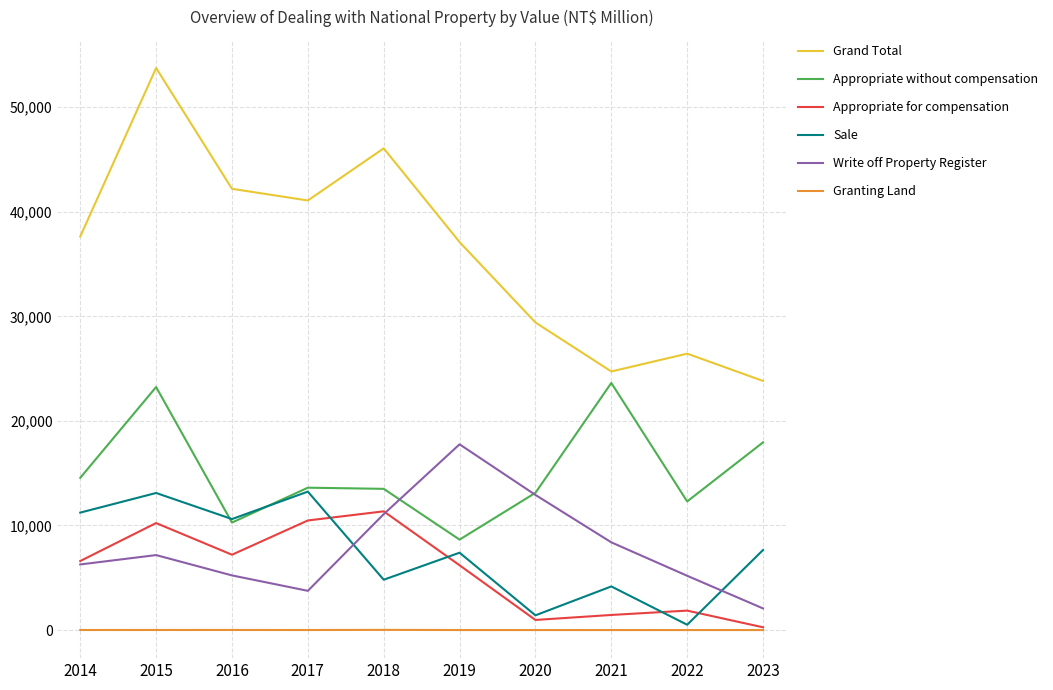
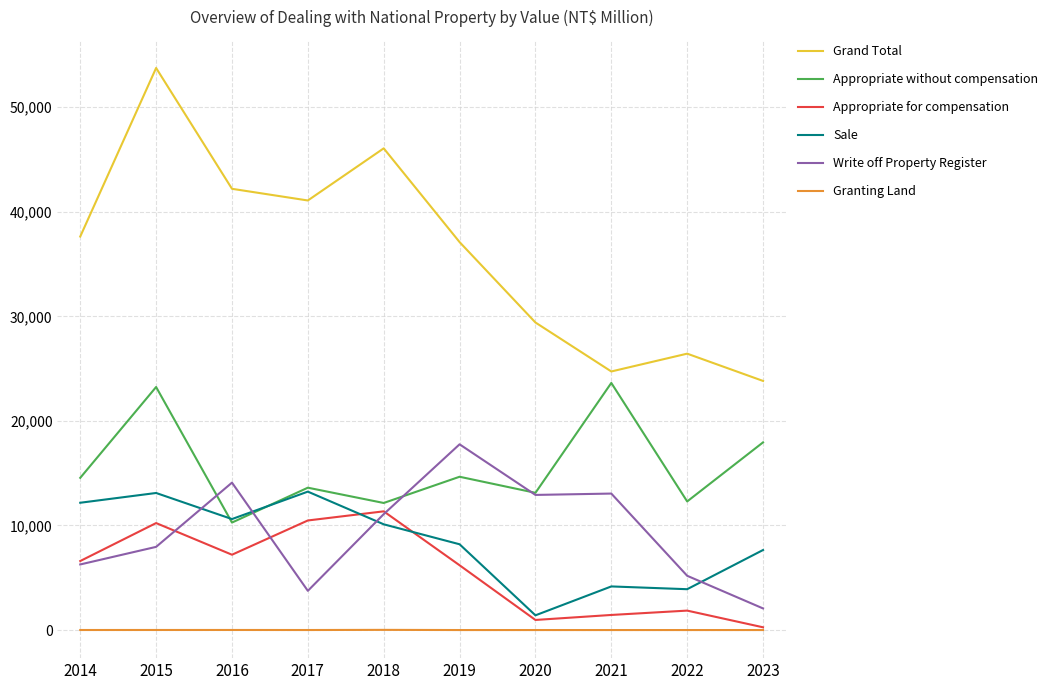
  {
    "Appropriate without compensation": {
      "2014": "14,600",
      "2015": "23,200",
      "2016": "10,300",
      "2017": "13,600",
-     "2018": "13,500",
-     "2019": "8,600",
+     "2018": "12,200",
+     "2019": "14,700",
      "2021": "23,600",
      "2022": "12,300",
      "2023": "17,900"
    },
    "Appropriate for compensation": {
      "2014": "6,600",
      "2015": "10,200",
      "2016": "7,200",
      "2017": "10,500",
      "2018": "11,400",
      "2019": "6,200",
      "2020": "1,000",
      "2021": "1,400",
      "2022": "1,900",
      "2023": "300"
    },
    "Sale": {
-     "2014": "11,200",
+     "2014": "12,200",
      "2015": "13,100",
      "2016": "10,600",
      "2017": "13,200",
-     "2018": "4,800",
-     "2019": "7,400",
+     "2018": "10,100",
+     "2019": "8,200",
      "2020": "1,400",
      "2021": "4,200",
-     "2022": "500",
+     "2022": "3,900",
      "2023": "7,700"
    },
    "Write off Property Register": {
      "2014": "6,300",
-     "2015": "7,200",
-     "2016": "5,200",
+     "2015": "8,000",
+     "2016": "14,100",
      "2017": "3,800",
      "2018": "11,100",
      "2019": "17,800",
-     "2021": "8,400",
+     "2021": "13,100",
      "2022": "5,200",
      "2023": "2,100"
    }
  }
